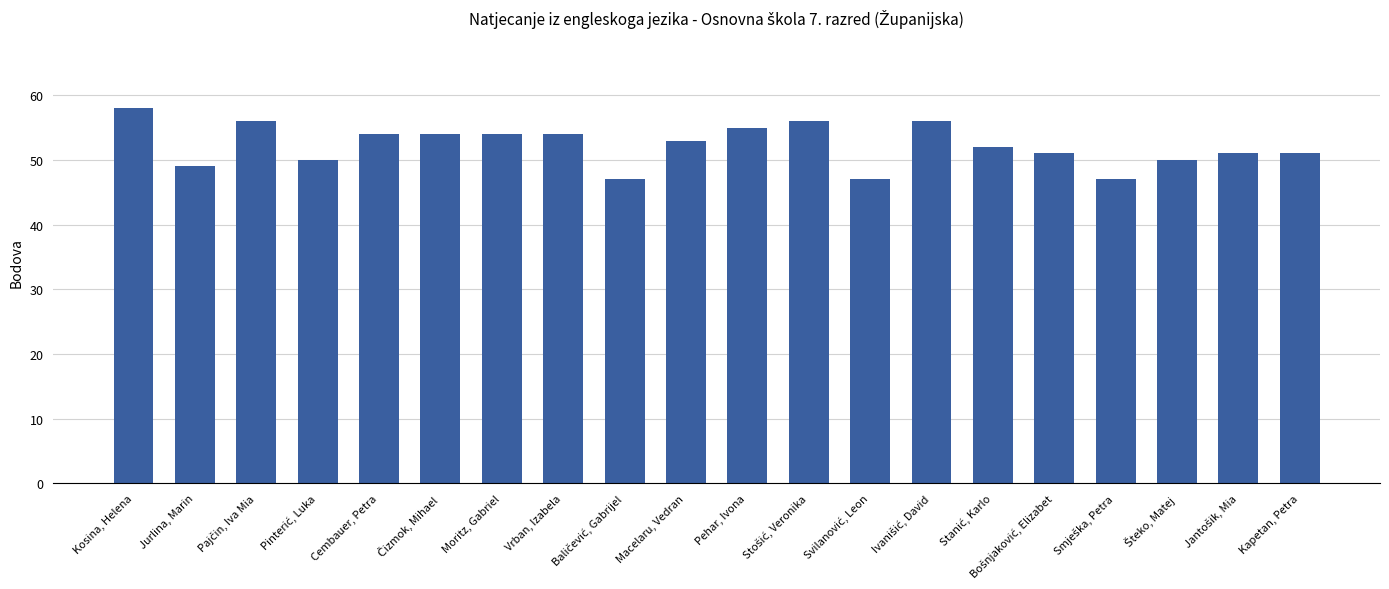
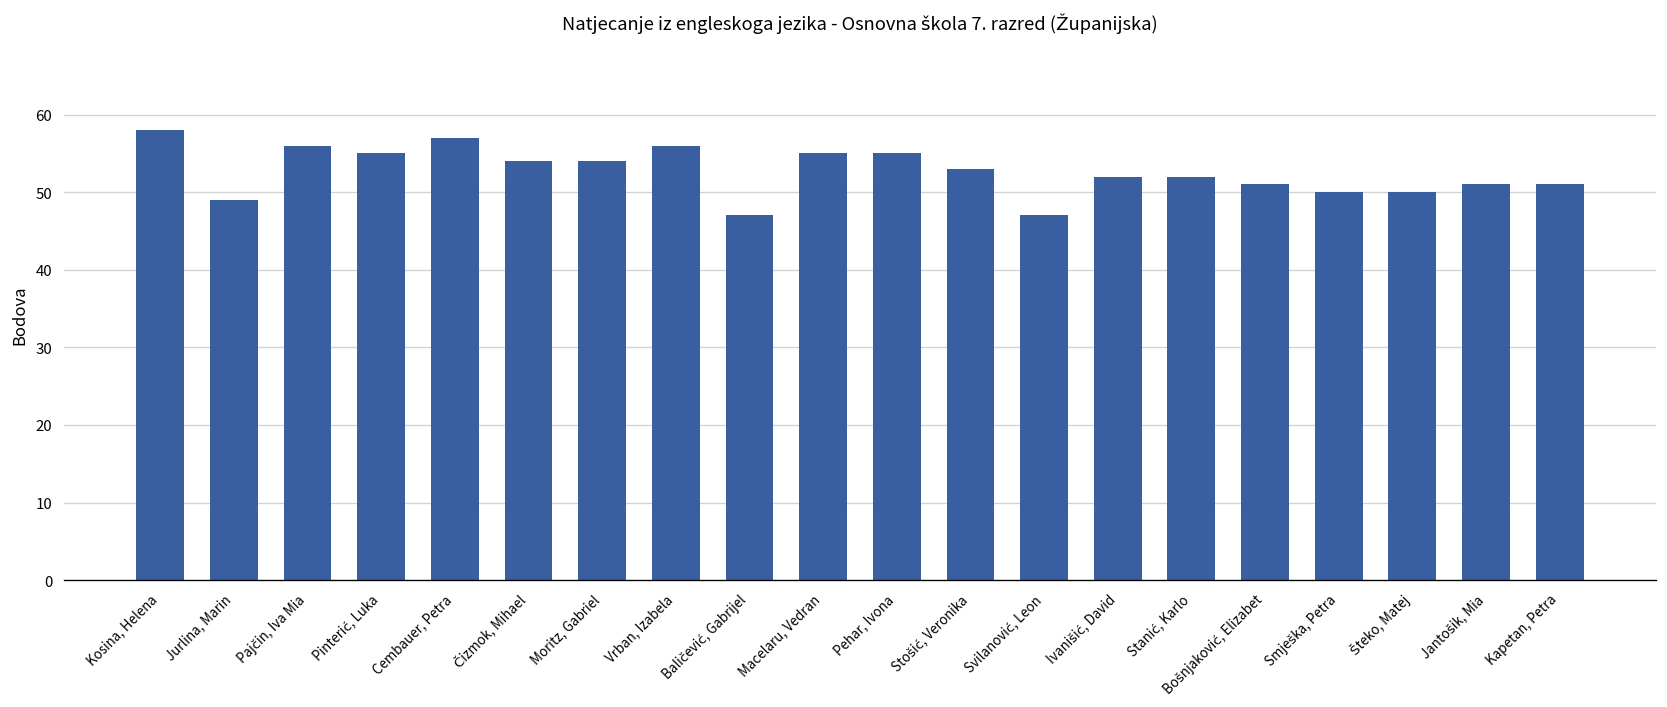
  {
    "Kosina, Helena": 58,
    "Jurlina, Marin": 49,
    "Pajčin, Iva Mia": 56,
-   "Pinterić, Luka": 50,
-   "Cembauer, Petra": 54,
+   "Pinterić, Luka": 55,
+   "Cembauer, Petra": 57,
    "Čizmok, Mihael": 54,
    "Moritz, Gabriel": 54,
-   "Vrban, Izabela": 54,
+   "Vrban, Izabela": 56,
    "Baličević, Gabrijel": 47,
-   "Macelaru, Vedran": 53,
+   "Macelaru, Vedran": 55,
    "Pehar, Ivona": 55,
-   "Stošić, Veronika": 56,
+   "Stošić, Veronika": 53,
    "Svilanović, Leon": 47,
-   "Ivanišić, David": 56,
+   "Ivanišić, David": 52,
    "Stanić, Karlo": 52,
    "Bošnjaković, Elizabet": 51,
-   "Smješka, Petra": 47,
+   "Smješka, Petra": 50,
    "Šteko, Matej": 50,
    "Jantošik, Mia": 51,
    "Kapetan, Petra": 51
  }
